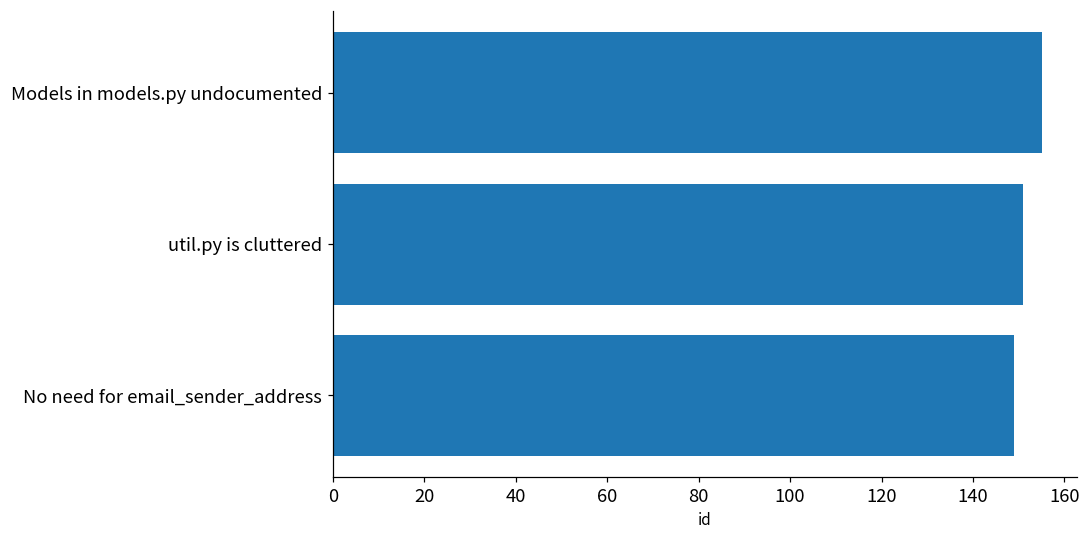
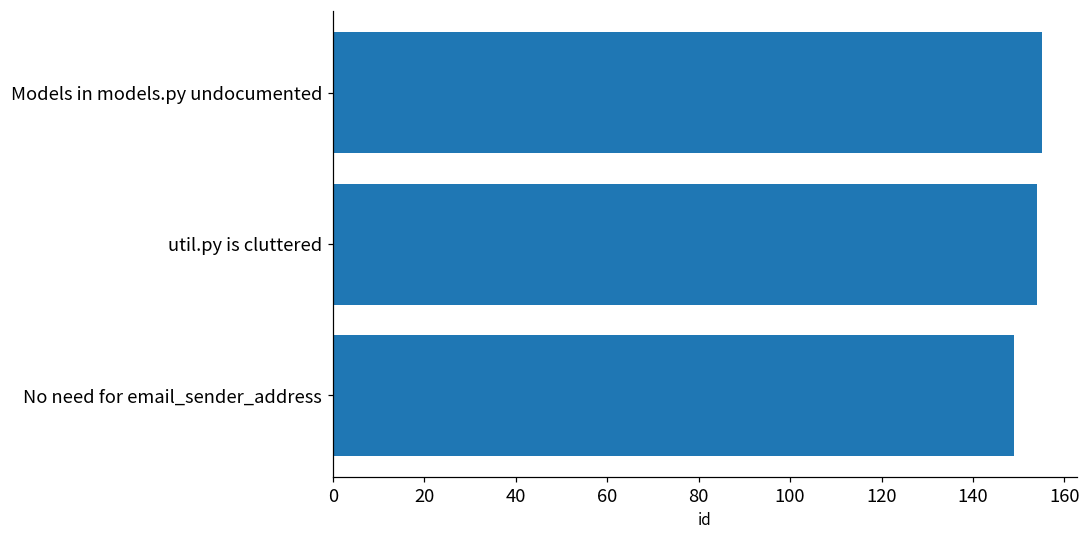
  {
    "Models in models.py undocumented": 155,
-   "util.py is cluttered": 151,
+   "util.py is cluttered": 154,
    "No need for email_sender_address": 149
  }
